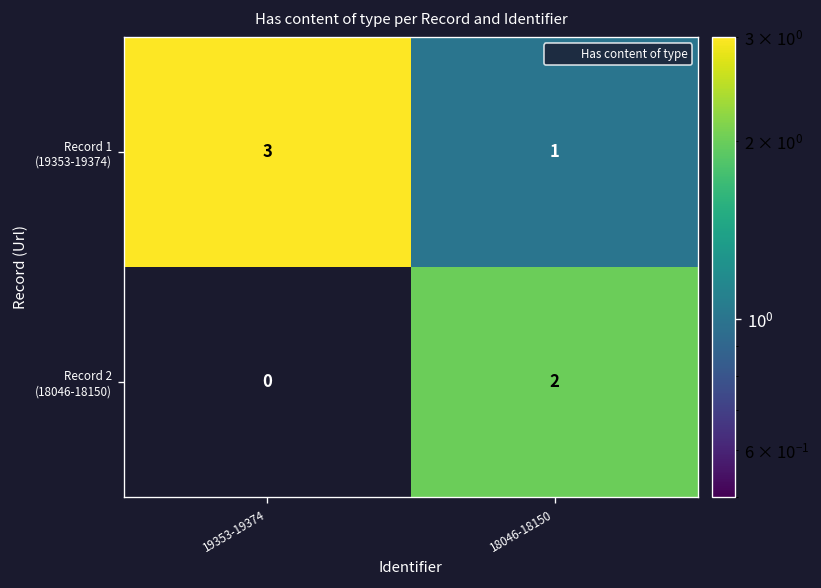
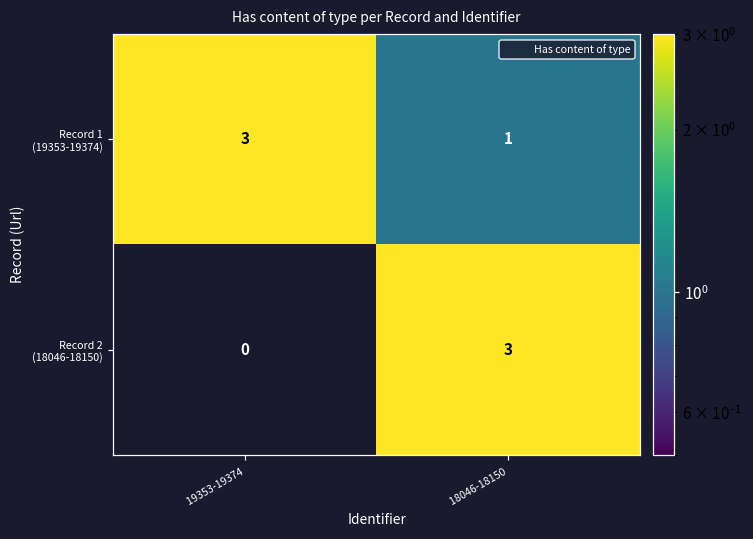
  {
    "Record 1 (19353-19374)": {
      "19353-19374": 3,
      "18046-18150": 1
    },
    "Record 2 (18046-18150)": {
      "19353-19374": 0,
-     "18046-18150": 2
+     "18046-18150": 3
    }
  }
